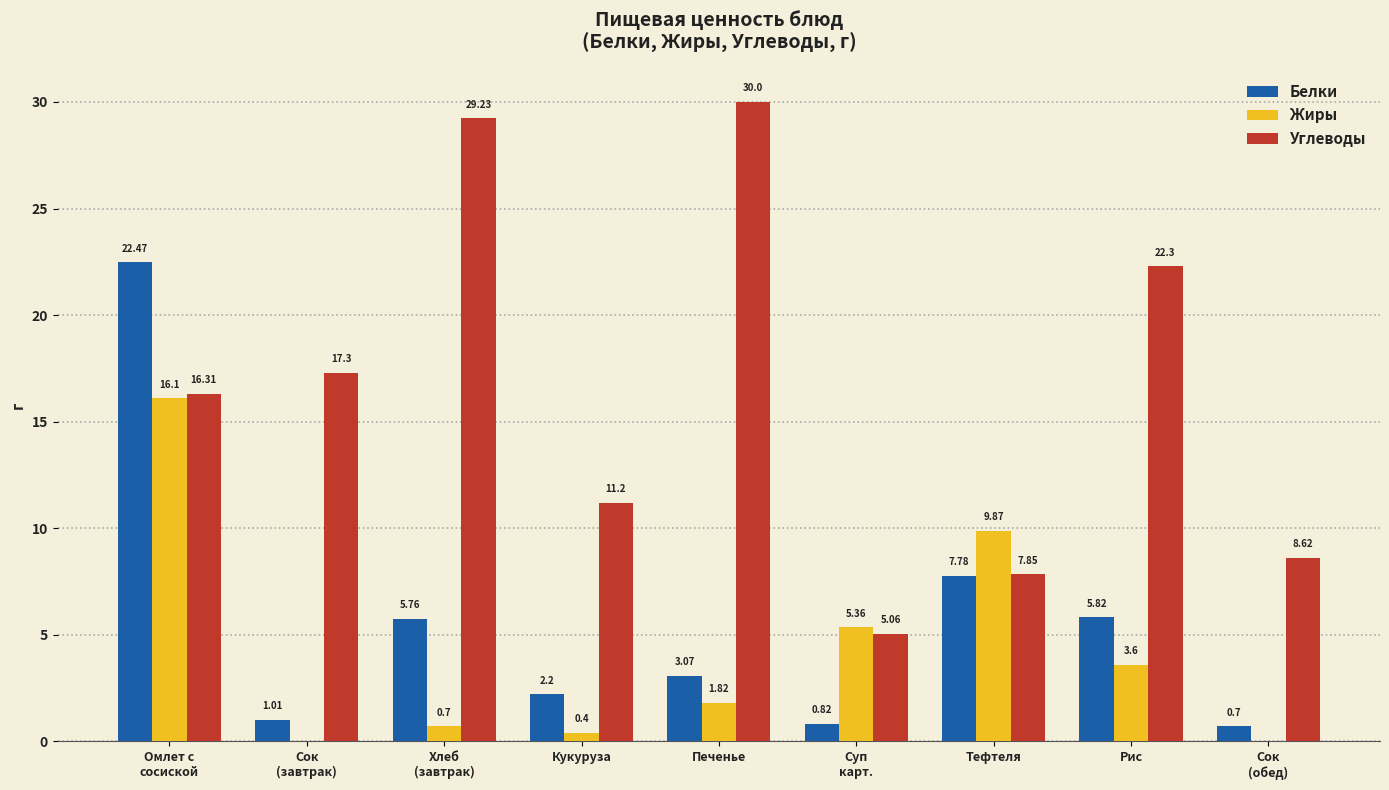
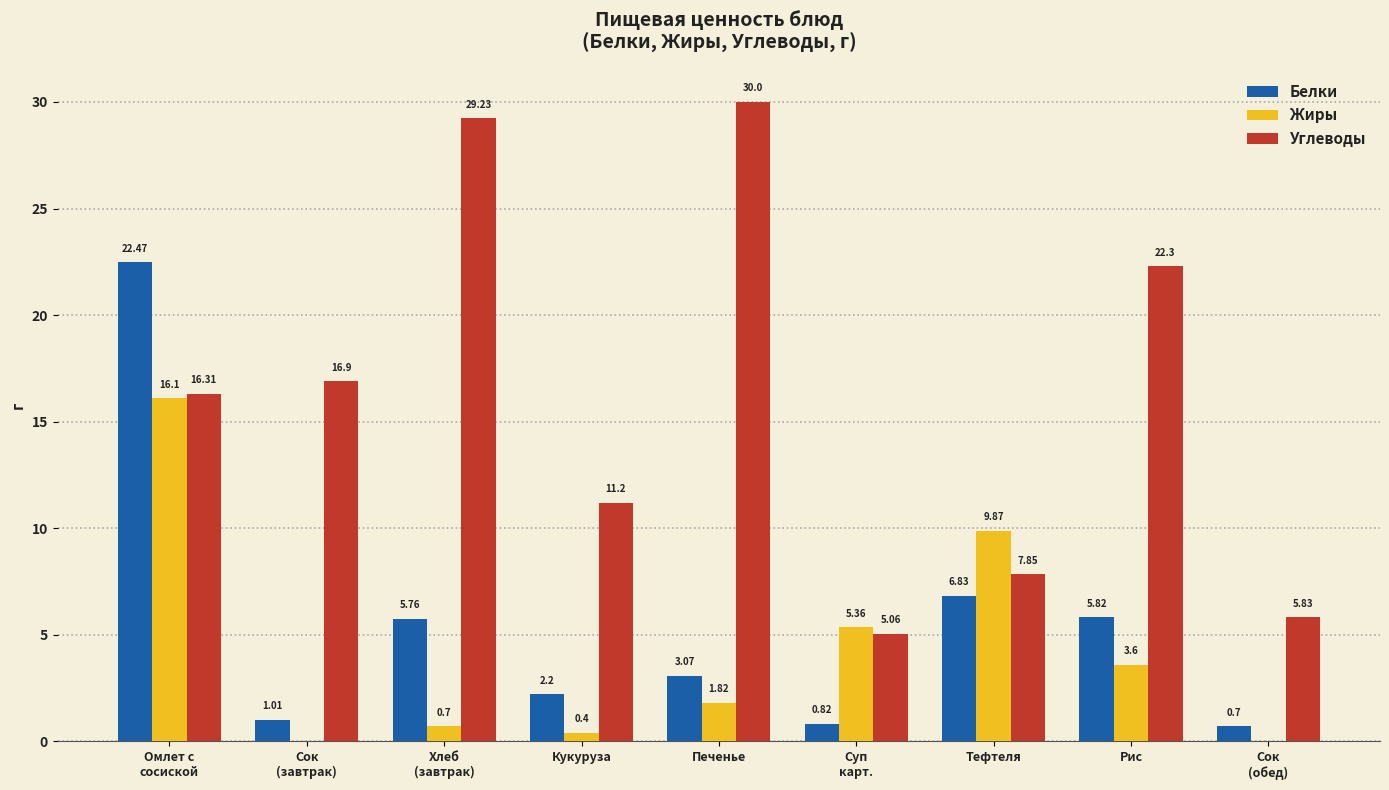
  {
    "Белки": {
      "Омлет с сосиской": 22.47,
      "Сок (завтрак)": 1.01,
      "Хлеб (завтрак)": 5.76,
      "Кукуруза": 2.2,
      "Печенье": 3.07,
      "Суп карт.": 0.82,
-     "Тефтеля": 7.78,
+     "Тефтеля": 6.83,
      "Рис": 5.82,
      "Сок (обед)": 0.7
    },
    "Жиры": {
      "Омлет с сосиской": 16.1,
      "Хлеб (завтрак)": 0.7,
      "Кукуруза": 0.4,
      "Печенье": 1.82,
      "Суп карт.": 5.36,
      "Тефтеля": 9.87,
      "Рис": 3.6
    },
    "Углеводы": {
      "Омлет с сосиской": 16.31,
-     "Сок (завтрак)": 17.3,
+     "Сок (завтрак)": 16.9,
      "Хлеб (завтрак)": 29.23,
      "Кукуруза": 11.2,
      "Печенье": 30.0,
      "Суп карт.": 5.06,
      "Тефтеля": 7.85,
      "Рис": 22.3,
-     "Сок (обед)": 8.62
+     "Сок (обед)": 5.83
    }
  }
